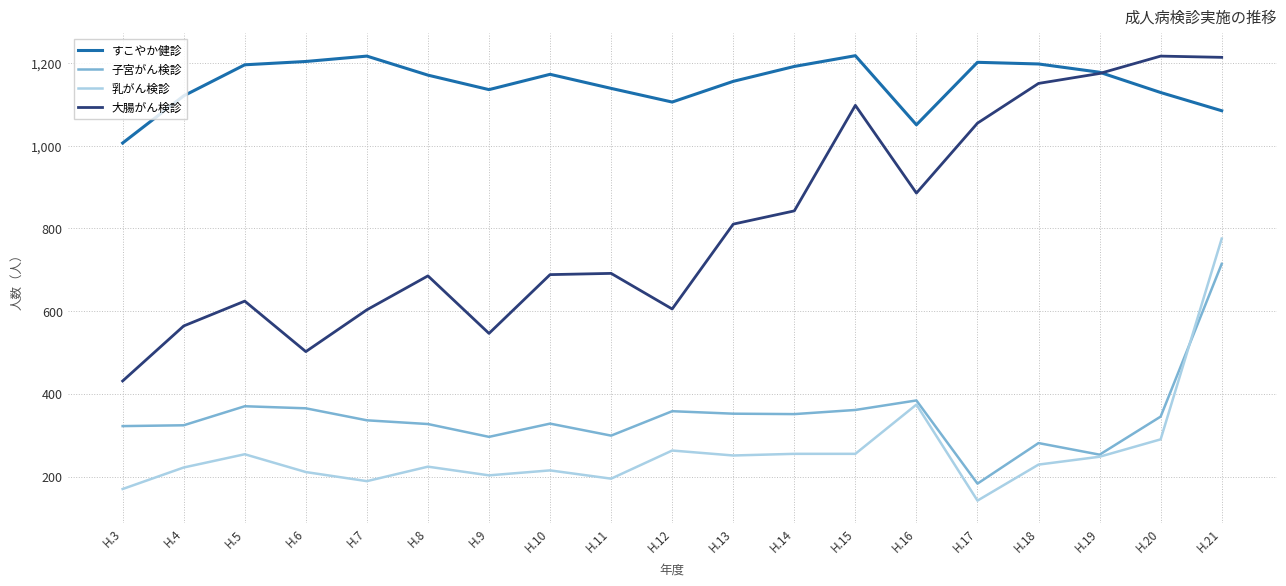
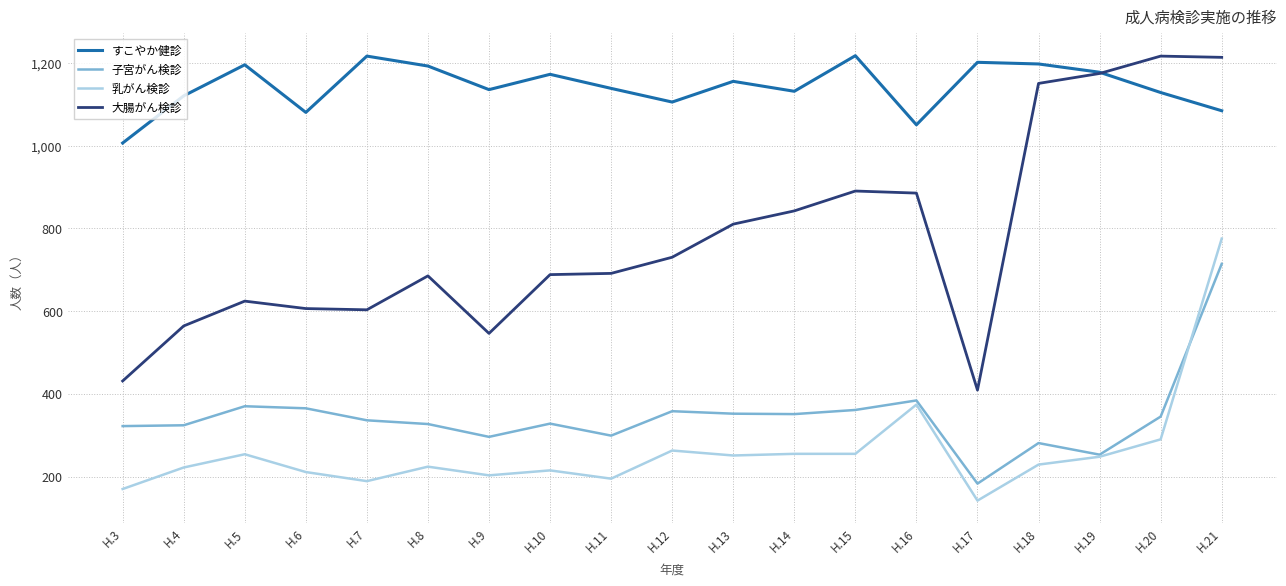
  {
    "すこやか健診": {
      "H.3": "1,010",
      "H.5": "1,200",
-     "H.6": "1,200",
+     "H.6": "1,080",
      "H.7": "1,220",
-     "H.8": "1,170",
+     "H.8": "1,190",
      "H.9": "1,140",
      "H.10": "1,170",
      "H.11": "1,140",
      "H.12": "1,110",
      "H.13": "1,160",
-     "H.14": "1,190",
+     "H.14": "1,130",
      "H.15": "1,220",
      "H.16": "1,050",
      "H.17": "1,200",
      "H.18": "1,200",
      "H.20": "1,130",
      "H.21": "1,080"
    },
    "大腸がん検診": {
      "H.3": "430",
      "H.4": "560",
      "H.5": "620",
-     "H.6": "500",
+     "H.6": "610",
      "H.7": "600",
      "H.8": "690",
      "H.9": "550",
      "H.10": "690",
      "H.11": "690",
-     "H.12": "610",
+     "H.12": "730",
      "H.13": "810",
      "H.14": "840",
-     "H.15": "1,100",
+     "H.15": "890",
      "H.16": "890",
-     "H.17": "1,050",
+     "H.17": "410",
      "H.18": "1,150",
      "H.20": "1,220",
      "H.21": "1,210"
    }
  }
